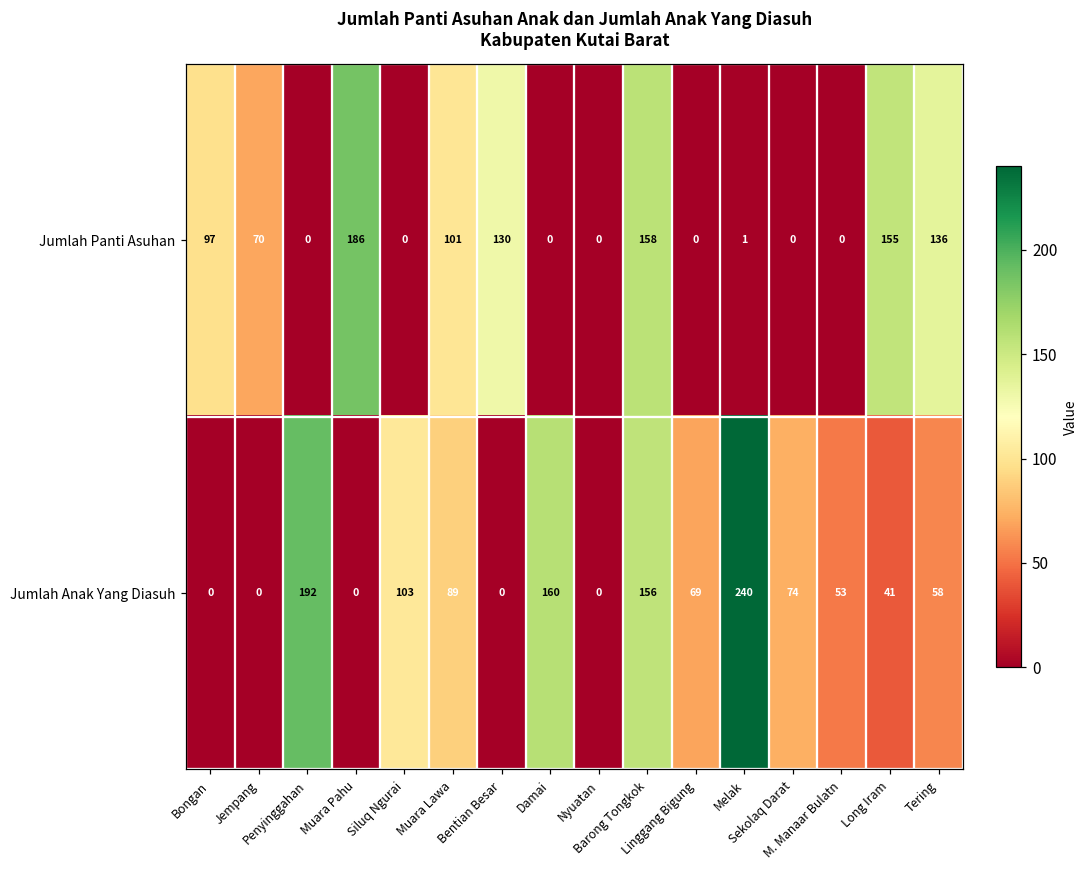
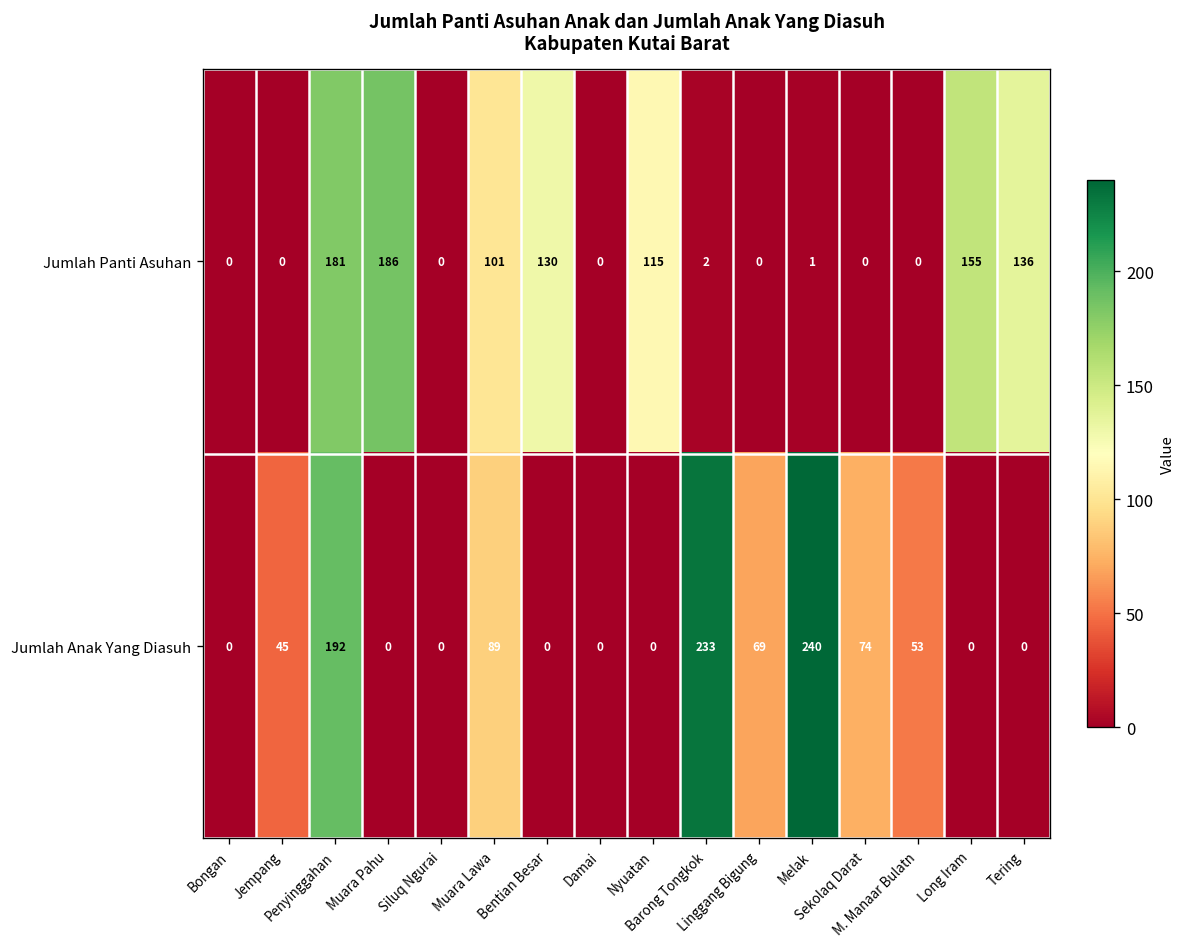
  {
    "Jumlah Panti Asuhan": {
-     "Bongan": 97,
-     "Jempang": 70,
-     "Penyinggahan": 0,
+     "Bongan": 0,
+     "Jempang": 0,
+     "Penyinggahan": 181,
      "Muara Pahu": 186,
      "Siluq Ngurai": 0,
      "Muara Lawa": 101,
      "Bentian Besar": 130,
      "Damai": 0,
-     "Nyuatan": 0,
-     "Barong Tongkok": 158,
+     "Nyuatan": 115,
+     "Barong Tongkok": 2,
      "Linggang Bigung": 0,
      "Melak": 1,
      "Sekolaq Darat": 0,
      "M. Manaar Bulatn": 0,
      "Long Iram": 155,
      "Tering": 136
    },
    "Jumlah Anak Yang Diasuh": {
      "Bongan": 0,
-     "Jempang": 0,
+     "Jempang": 45,
      "Penyinggahan": 192,
      "Muara Pahu": 0,
-     "Siluq Ngurai": 103,
+     "Siluq Ngurai": 0,
      "Muara Lawa": 89,
      "Bentian Besar": 0,
-     "Damai": 160,
+     "Damai": 0,
      "Nyuatan": 0,
-     "Barong Tongkok": 156,
+     "Barong Tongkok": 233,
      "Linggang Bigung": 69,
      "Melak": 240,
      "Sekolaq Darat": 74,
      "M. Manaar Bulatn": 53,
-     "Long Iram": 41,
-     "Tering": 58
+     "Long Iram": 0,
+     "Tering": 0
    }
  }
